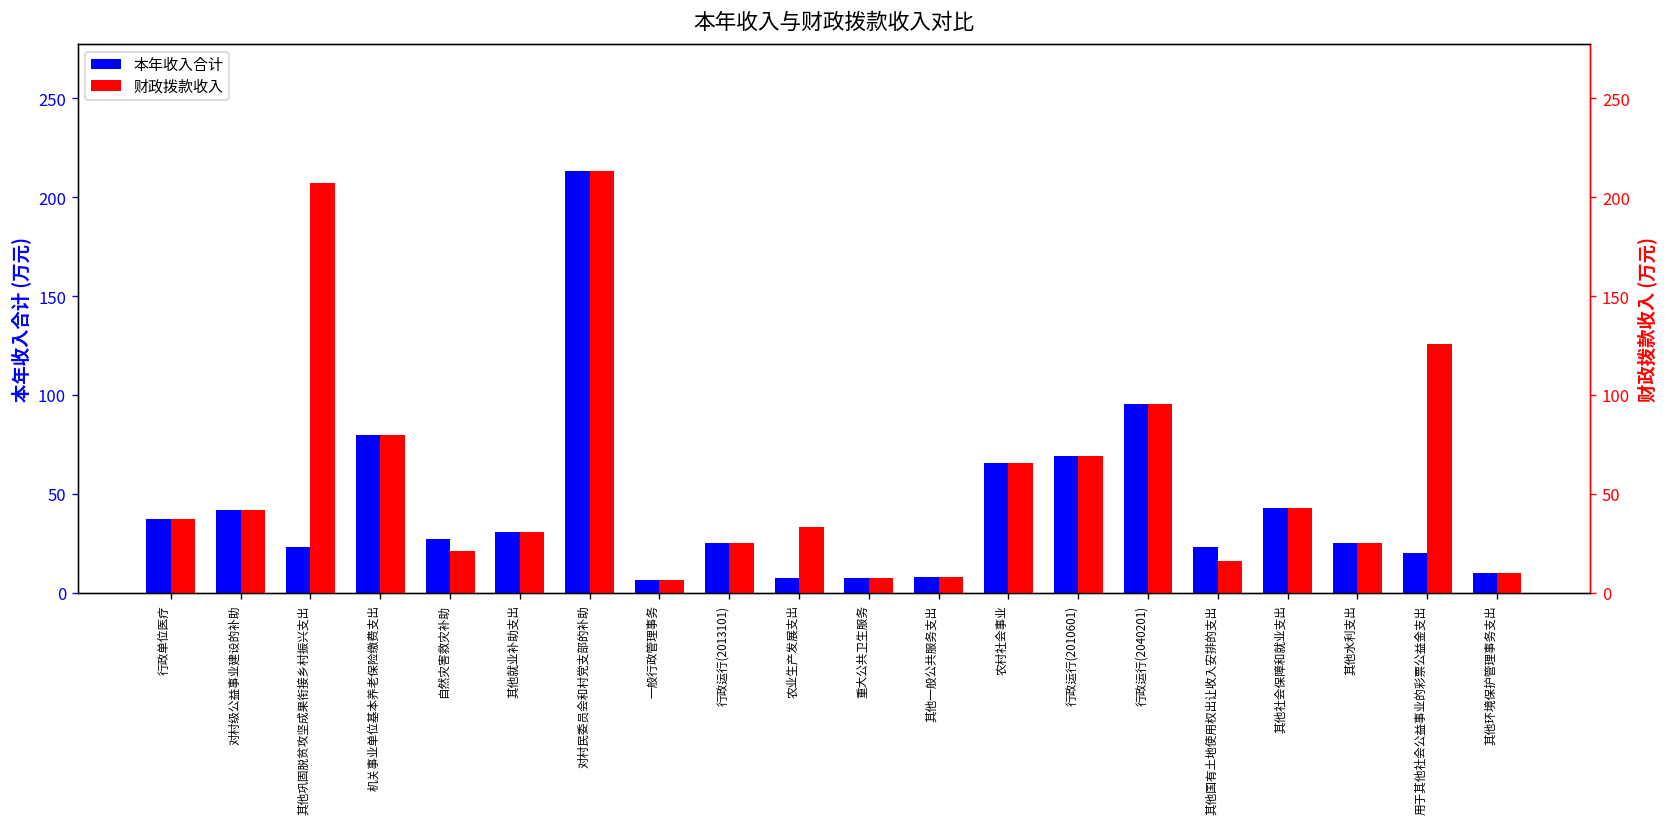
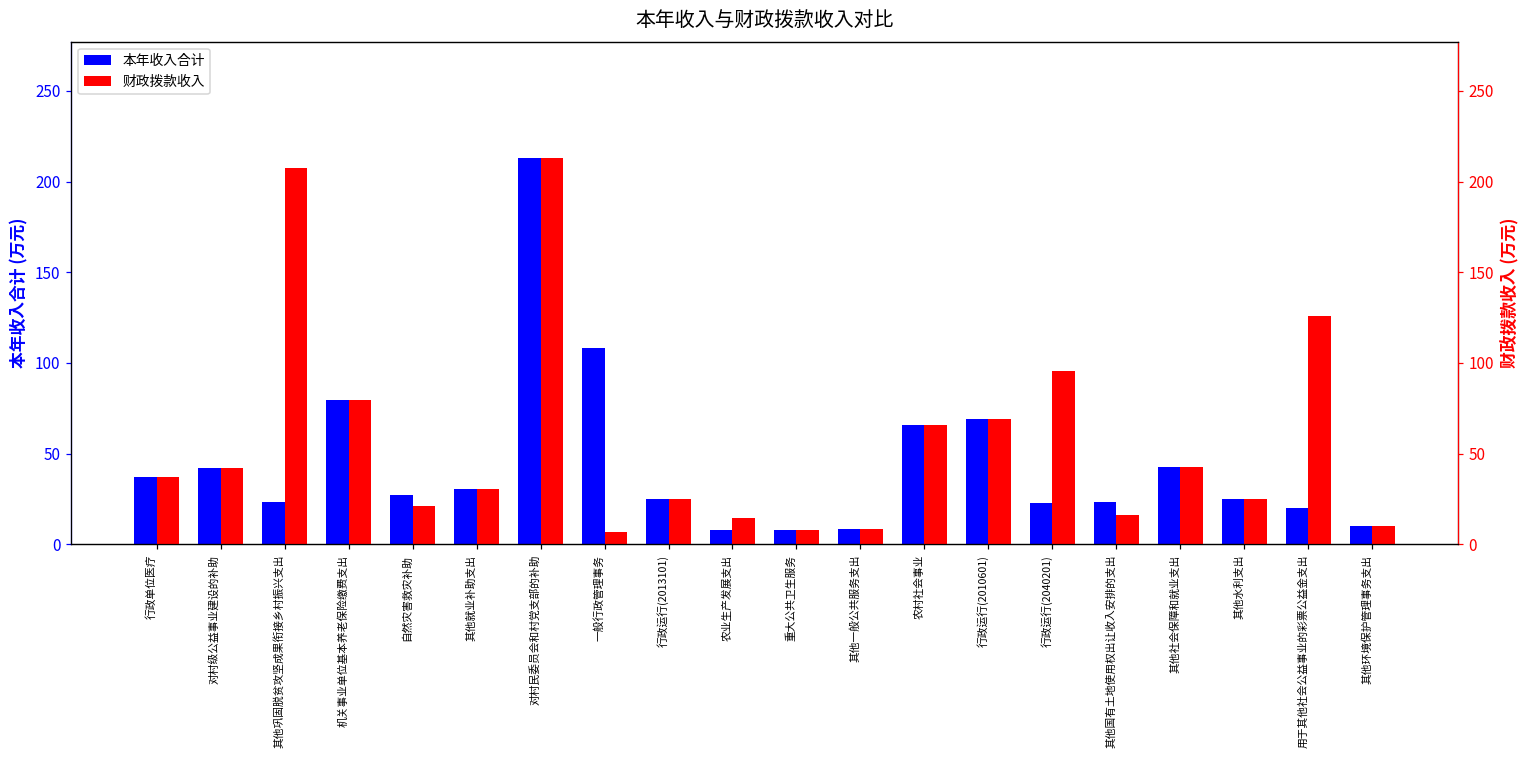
  {
    "本年收入合计": {
      "行政单位医疗": 37,
      "对村级公益事业建设的补助": 42,
      "其他巩固脱贫攻坚成果衔接乡村振兴支出": 23,
      "机关事业单位基本养老保险缴费支出": 80,
      "自然灾害救灾补助": 27,
      "其他就业补助支出": 31,
      "对村民委员会和村党支部的补助": 213,
-     "一般行政管理事务": 7,
+     "一般行政管理事务": 108,
      "行政运行(2013101)": 25,
      "农业生产发展支出": 8,
      "重大公共卫生服务": 8,
      "其他一般公共服务支出": 8,
      "农村社会事业": 66,
      "行政运行(2010601)": 69,
-     "行政运行(2040201)": 96,
+     "行政运行(2040201)": 23,
      "其他国有土地使用权出让收入安排的支出": 23,
      "其他社会保障和就业支出": 43,
      "其他水利支出": 25,
      "用于其他社会公益事业的彩票公益金支出": 20,
      "其他环境保护管理事务支出": 10
    },
    "财政拨款收入": {
      "行政单位医疗": 37,
      "对村级公益事业建设的补助": 42,
      "其他巩固脱贫攻坚成果衔接乡村振兴支出": 207,
      "机关事业单位基本养老保险缴费支出": 80,
      "自然灾害救灾补助": 21,
      "其他就业补助支出": 31,
      "对村民委员会和村党支部的补助": 213,
      "一般行政管理事务": 7,
      "行政运行(2013101)": 25,
-     "农业生产发展支出": 33,
+     "农业生产发展支出": 15,
      "重大公共卫生服务": 8,
      "其他一般公共服务支出": 8,
      "农村社会事业": 66,
      "行政运行(2010601)": 69,
      "行政运行(2040201)": 96,
      "其他国有土地使用权出让收入安排的支出": 16,
      "其他社会保障和就业支出": 43,
      "其他水利支出": 25,
      "用于其他社会公益事业的彩票公益金支出": 126,
      "其他环境保护管理事务支出": 10
    }
  }
